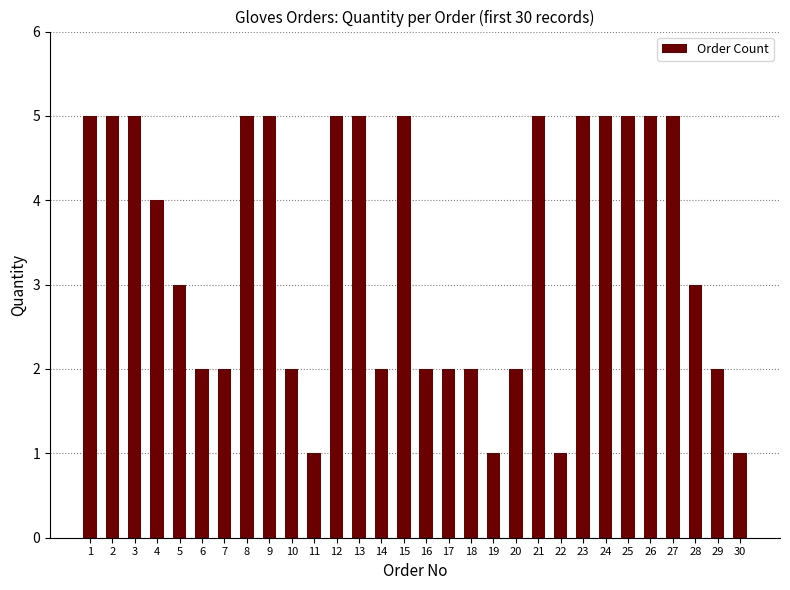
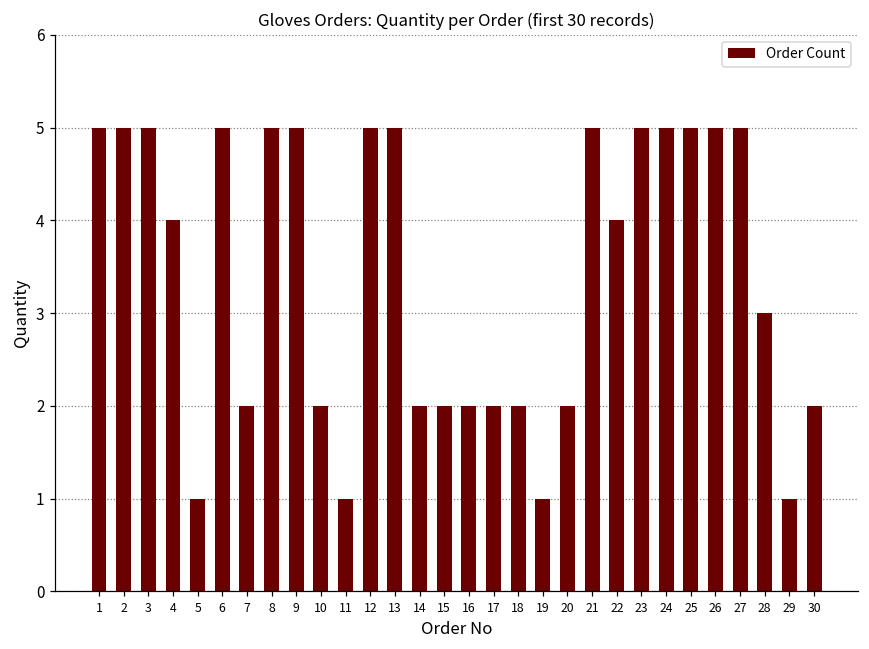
  {
    "1": 5,
    "2": 5,
    "3": 5,
    "4": 4,
-   "5": 3,
-   "6": 2,
+   "5": 1,
+   "6": 5,
    "7": 2,
    "8": 5,
    "9": 5,
    "10": 2,
    "11": 1,
    "12": 5,
    "13": 5,
    "14": 2,
-   "15": 5,
+   "15": 2,
    "16": 2,
    "17": 2,
    "18": 2,
    "19": 1,
    "20": 2,
    "21": 5,
-   "22": 1,
+   "22": 4,
    "23": 5,
    "24": 5,
    "25": 5,
    "26": 5,
    "27": 5,
    "28": 3,
-   "29": 2,
-   "30": 1
+   "29": 1,
+   "30": 2
  }
